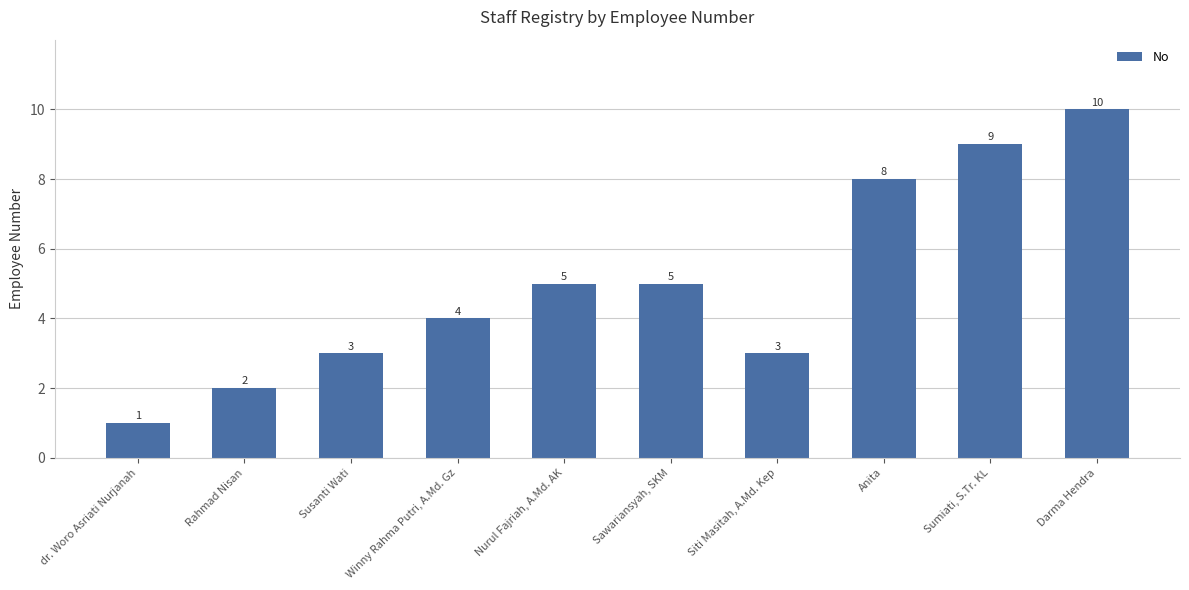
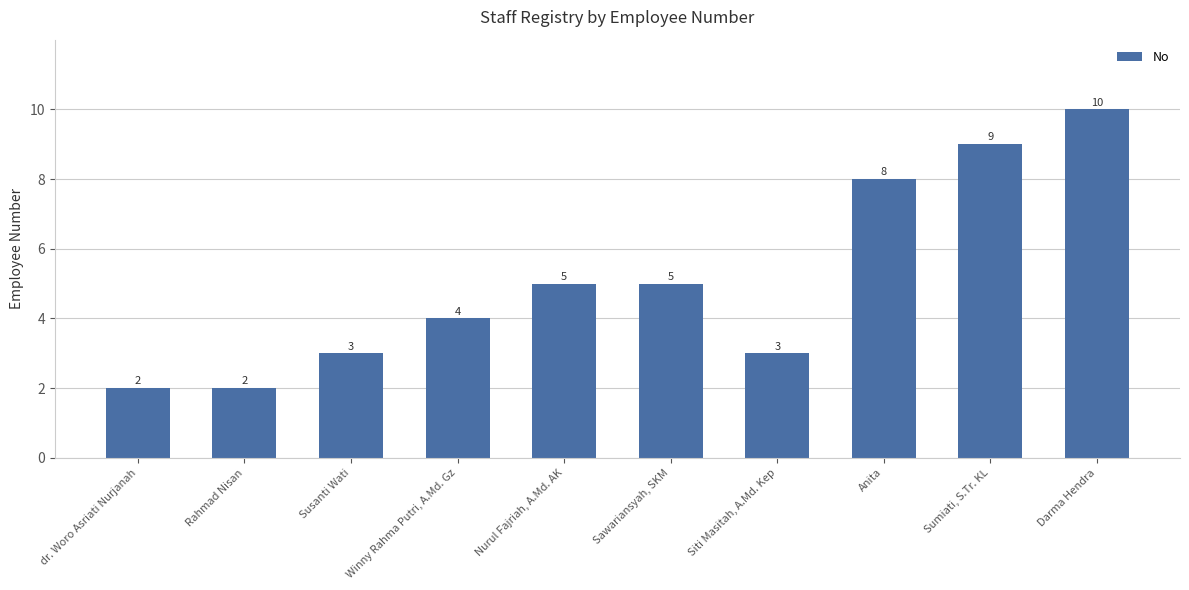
  {
-   "dr. Woro Asriati Nurjanah": 1,
+   "dr. Woro Asriati Nurjanah": 2,
    "Rahmad Nisan": 2,
    "Susanti Wati": 3,
    "Winny Rahma Putri, A.Md. Gz": 4,
    "Nurul Fajriah, A.Md. AK": 5,
    "Sawariansyah, SKM": 5,
    "Siti Masitah, A.Md. Kep": 3,
    "Anita": 8,
    "Sumiati, S.Tr. KL": 9,
    "Darma Hendra": 10
  }
